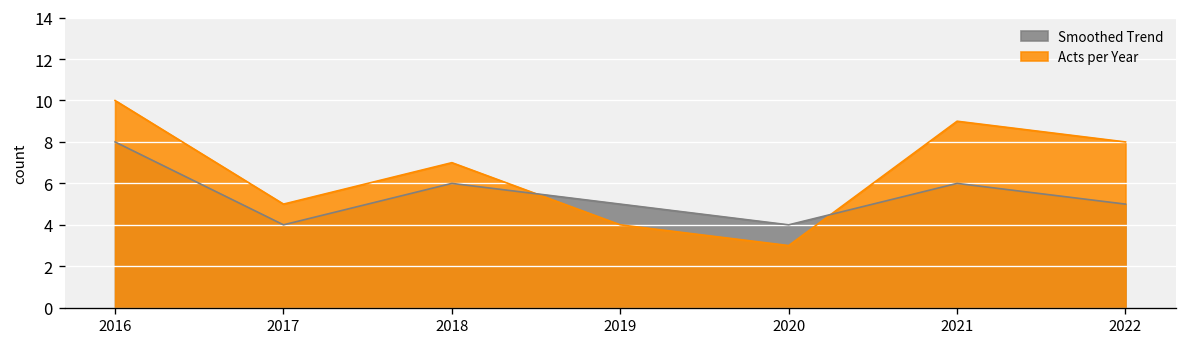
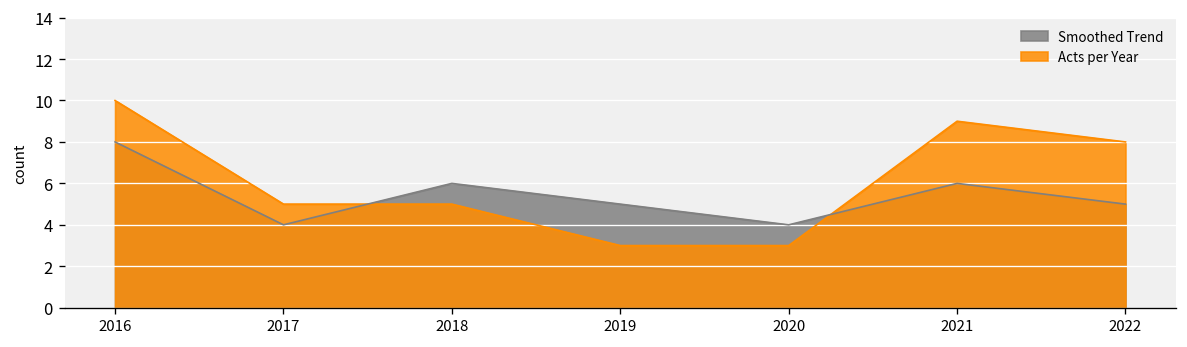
  {
    "Smoothed Trend": {
      "2016": 8,
      "2017": 4,
      "2018": 6,
      "2019": 5,
      "2020": 4,
      "2021": 6,
      "2022": 5
    },
    "Acts per Year": {
      "2016": 10,
      "2017": 5,
-     "2018": 7,
-     "2019": 4,
+     "2018": 5,
+     "2019": 3,
      "2020": 3,
      "2021": 9,
      "2022": 8
    }
  }
